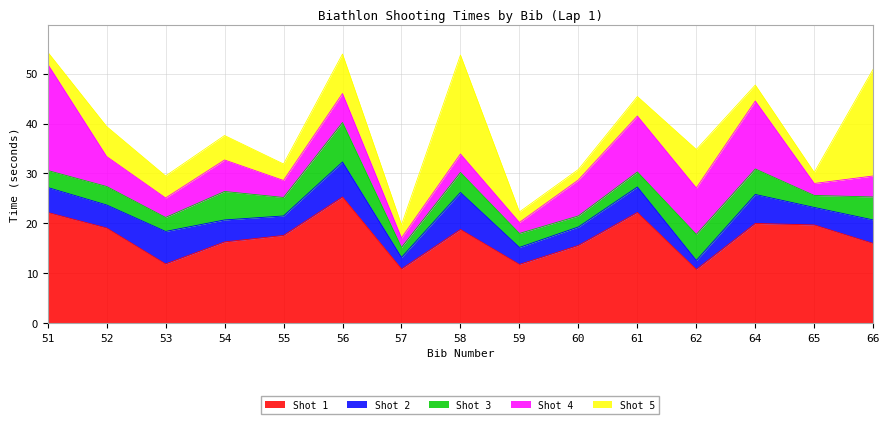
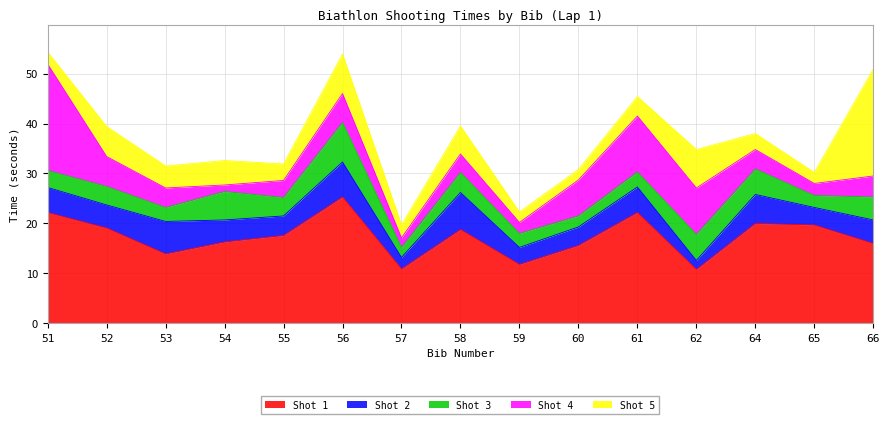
  {
    "Shot 1": {
      "51": 22,
      "52": 19,
-     "53": 12,
+     "53": 14,
      "54": 16,
      "55": 18,
      "56": 25,
      "57": 11,
      "58": 19,
      "59": 12,
      "60": 16,
      "61": 22,
      "62": 11,
      "64": 20,
      "65": 20,
      "66": 16
    },
    "Shot 2": {
      "51": 5,
      "52": 5,
      "53": 6,
      "54": 4,
      "55": 4,
      "56": 7,
      "57": 2,
      "58": 7,
      "59": 3,
      "60": 4,
      "61": 5,
      "62": 2,
      "64": 6,
      "65": 4,
      "66": 5
    },
    "Shot 3": {
      "51": 3,
      "52": 4,
      "53": 3,
      "54": 6,
      "55": 4,
      "56": 8,
      "57": 2,
      "58": 4,
      "59": 3,
      "60": 2,
      "61": 3,
      "62": 5,
      "64": 5,
      "65": 2,
      "66": 5
    },
    "Shot 4": {
      "51": 21,
      "52": 6,
      "53": 4,
-     "54": 6,
+     "54": 1,
      "55": 3,
      "56": 6,
      "57": 2,
      "58": 4,
      "59": 2,
      "60": 7,
      "61": 11,
      "62": 9,
-     "64": 14,
+     "64": 4,
      "65": 2,
      "66": 4
    },
    "Shot 5": {
      "51": 2,
      "52": 6,
      "53": 4,
      "54": 5,
      "55": 3,
      "56": 8,
      "57": 3,
-     "58": 20,
+     "58": 6,
      "59": 2,
      "60": 2,
      "61": 4,
      "62": 8,
      "64": 3,
      "65": 2,
      "66": 21
    }
  }
